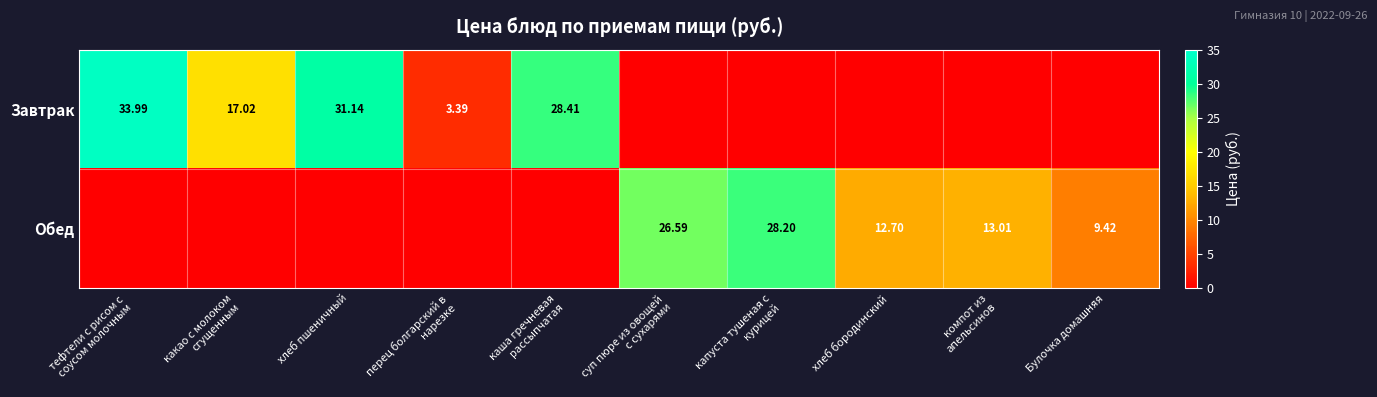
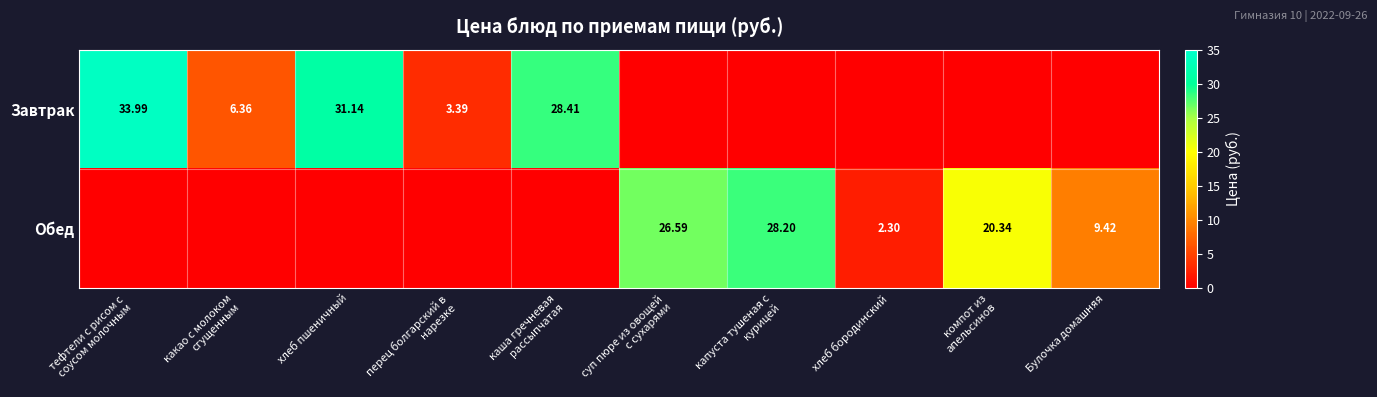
  {
    "Завтрак": {
      "тефтели с рисом с соусом молочным": 33.99,
-     "какао с молоком сгущенным": 17.02,
+     "какао с молоком сгущенным": 6.36,
      "хлеб пшеничный": 31.14,
      "перец болгарский в нарезке": 3.39,
      "каша гречневая рассыпчатая": 28.41
    },
    "Обед": {
      "суп пюре из овощей с сухарями": 26.59,
      "капуста тушеная с курицей": 28.20,
-     "хлеб бородинский": 12.70,
-     "компот из апельсинов": 13.01,
+     "хлеб бородинский": 2.30,
+     "компот из апельсинов": 20.34,
      "Булочка домашняя": 9.42
    }
  }
